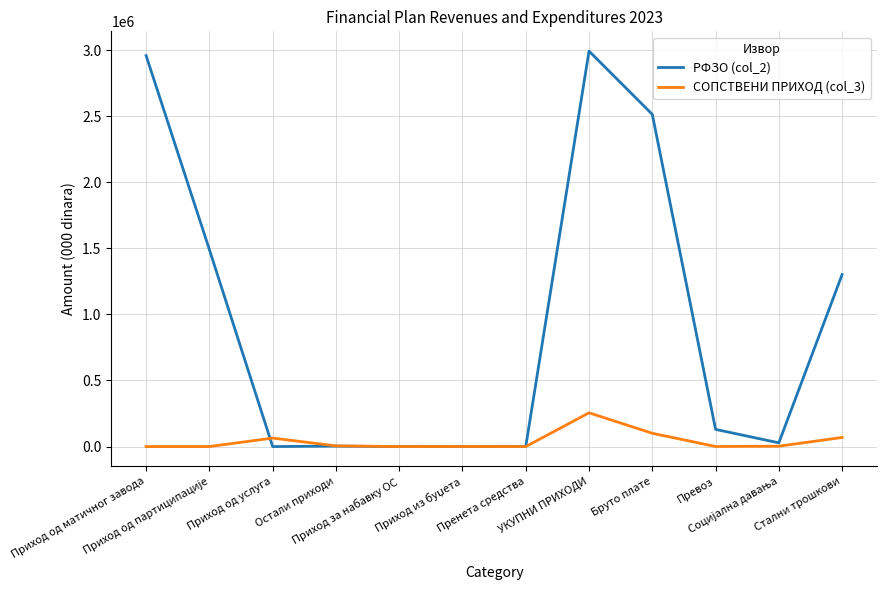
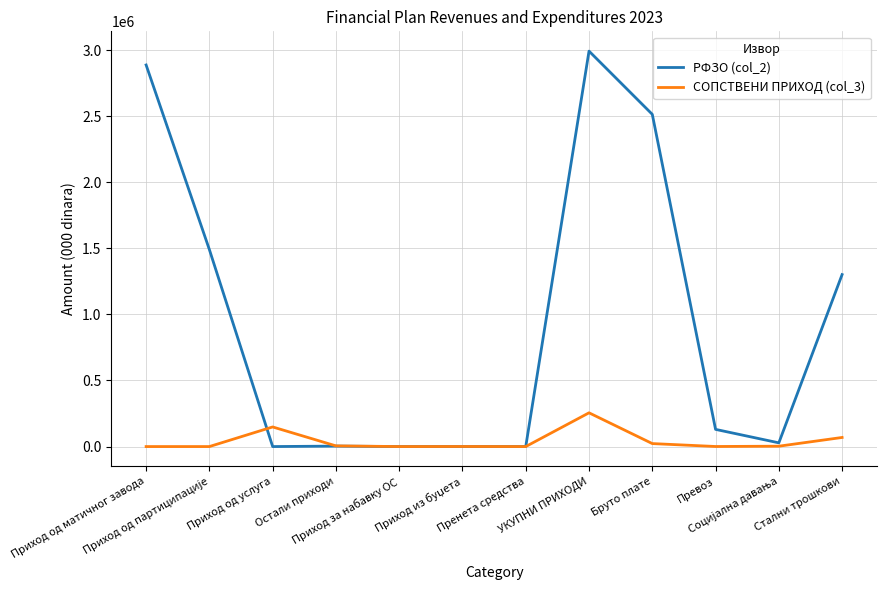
  {
    "РФЗО (col_2)": {
-     "Приход од матичног завода": 2960000,
+     "Приход од матичног завода": 2890000,
      "Приход од партиципације": 1490000,
      "Приход од услуга": 0,
      "УКУПНИ ПРИХОДИ": 2990000,
      "Бруто плате": 2510000,
      "Превоз": 130000,
      "Социјална давања": 30000,
      "Стални трошкови": 1300000
    },
    "СОПСТВЕНИ ПРИХОД (col_3)": {
      "Приход од матичног завода": 0,
      "Приход од партиципације": 0,
-     "Приход од услуга": 60000,
+     "Приход од услуга": 150000,
      "УКУПНИ ПРИХОДИ": 260000,
-     "Бруто плате": 100000,
+     "Бруто плате": 20000,
      "Превоз": 0,
      "Социјална давања": 0,
      "Стални трошкови": 70000
    }
  }
